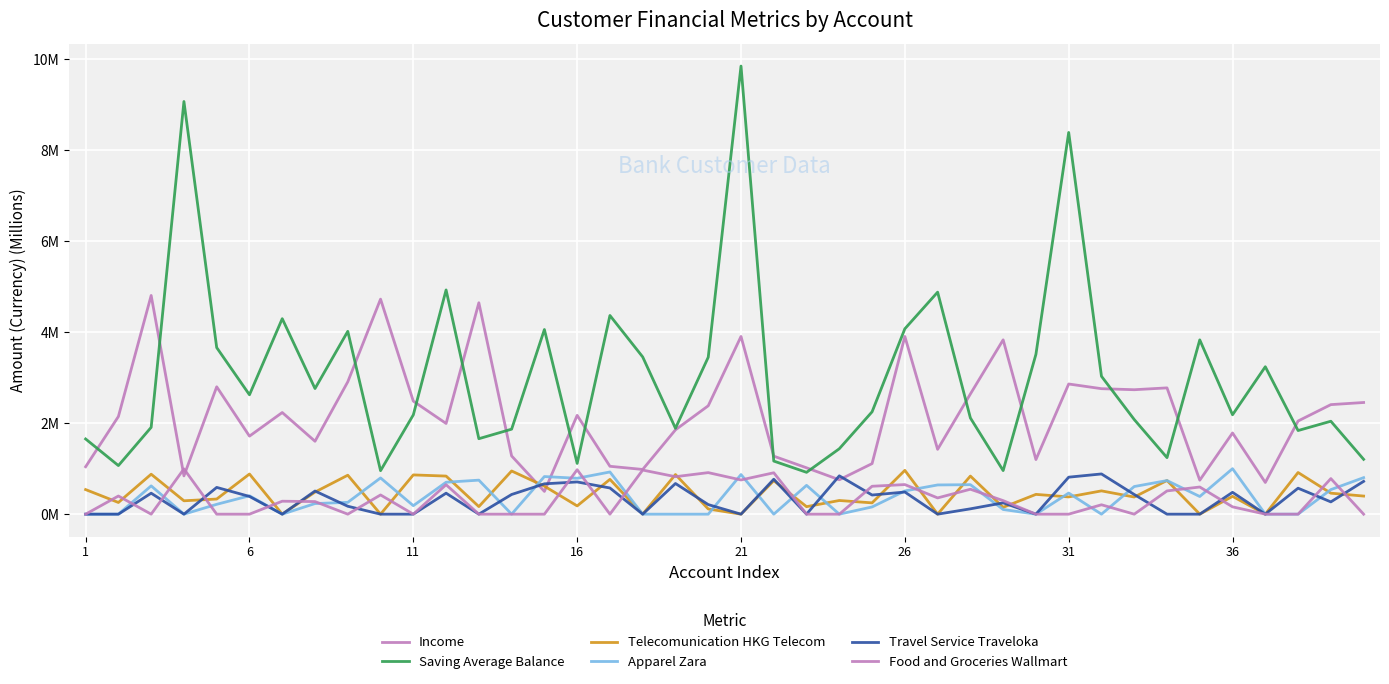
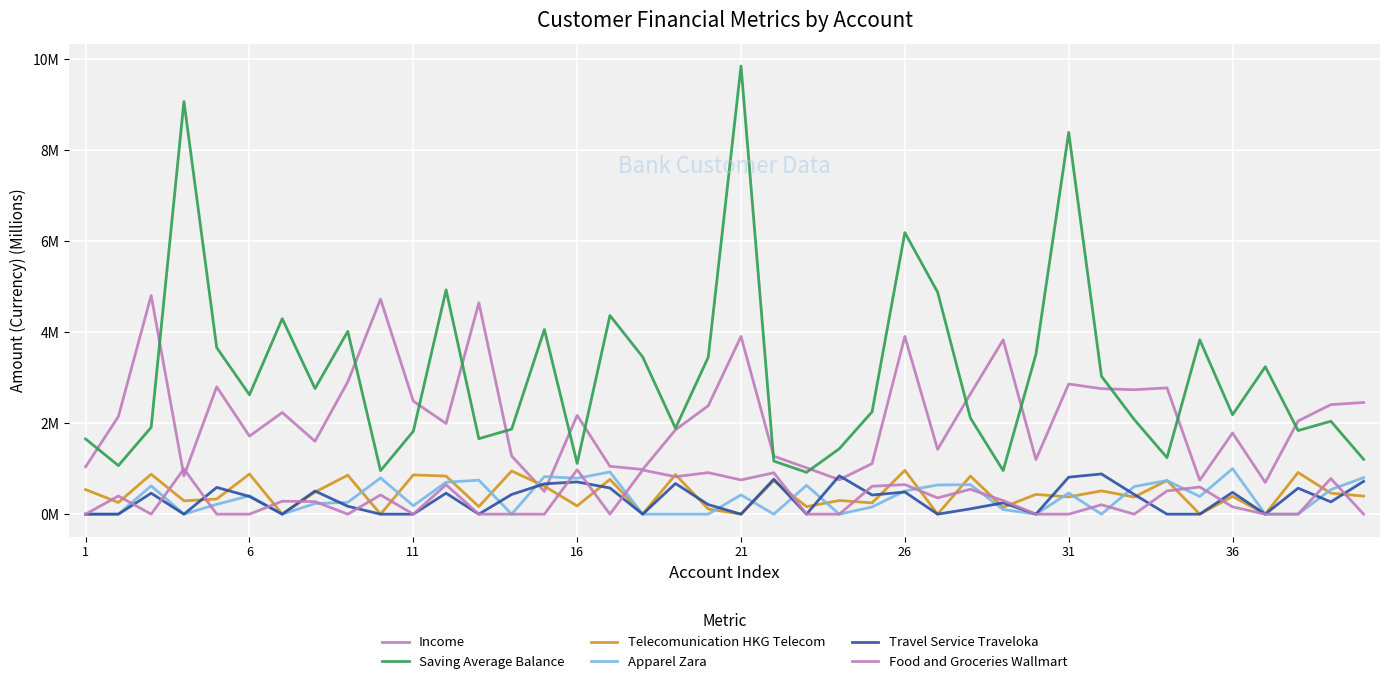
  {
    "Saving Average Balance": {
      "1": 1700000,
      "6": 2600000,
-     "11": 2200000,
+     "11": 1800000,
      "16": 1100000,
      "21": 9800000,
-     "26": 4100000,
+     "26": 6200000,
      "31": 8400000,
      "36": 2200000
    },
    "Telecomunication HKG Telecom": {
      "1": 500000,
      "6": 900000,
      "11": 900000,
      "16": 200000,
      "26": 1000000,
      "31": 400000,
      "36": 400000
    },
    "Apparel Zara": {
      "11": 200000,
      "16": 800000,
-     "21": 900000,
+     "21": 400000,
      "31": 500000,
      "36": 1000000
    },
    "Travel Service Traveloka": {
      "16": 700000,
      "31": 800000,
      "36": 500000
    }
  }
